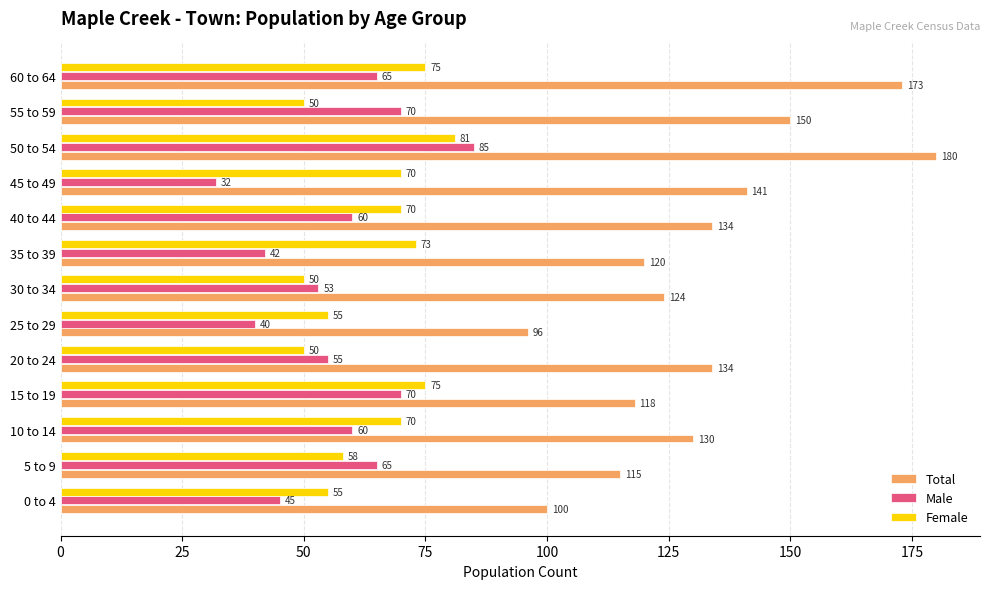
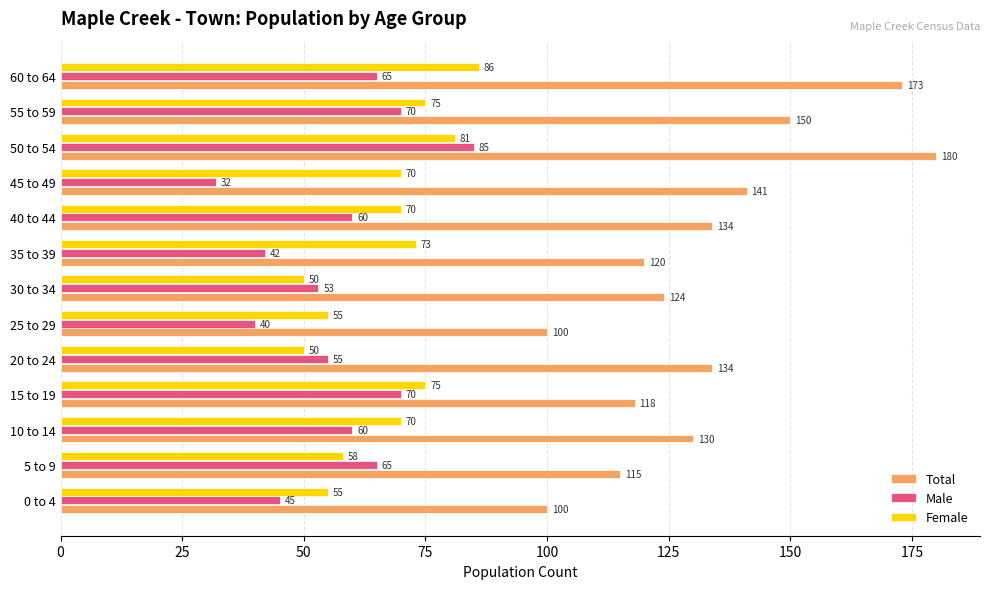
  {
    "Total": {
      "60 to 64": 173,
      "55 to 59": 150,
      "50 to 54": 180,
      "45 to 49": 141,
      "40 to 44": 134,
      "35 to 39": 120,
      "30 to 34": 124,
-     "25 to 29": 96,
+     "25 to 29": 100,
      "20 to 24": 134,
      "15 to 19": 118,
      "10 to 14": 130,
      "5 to 9": 115,
      "0 to 4": 100
    },
    "Male": {
      "60 to 64": 65,
      "55 to 59": 70,
      "50 to 54": 85,
      "45 to 49": 32,
      "40 to 44": 60,
      "35 to 39": 42,
      "30 to 34": 53,
      "25 to 29": 40,
      "20 to 24": 55,
      "15 to 19": 70,
      "10 to 14": 60,
      "5 to 9": 65,
      "0 to 4": 45
    },
    "Female": {
-     "60 to 64": 75,
-     "55 to 59": 50,
+     "60 to 64": 86,
+     "55 to 59": 75,
      "50 to 54": 81,
      "45 to 49": 70,
      "40 to 44": 70,
      "35 to 39": 73,
      "30 to 34": 50,
      "25 to 29": 55,
      "20 to 24": 50,
      "15 to 19": 75,
      "10 to 14": 70,
      "5 to 9": 58,
      "0 to 4": 55
    }
  }
